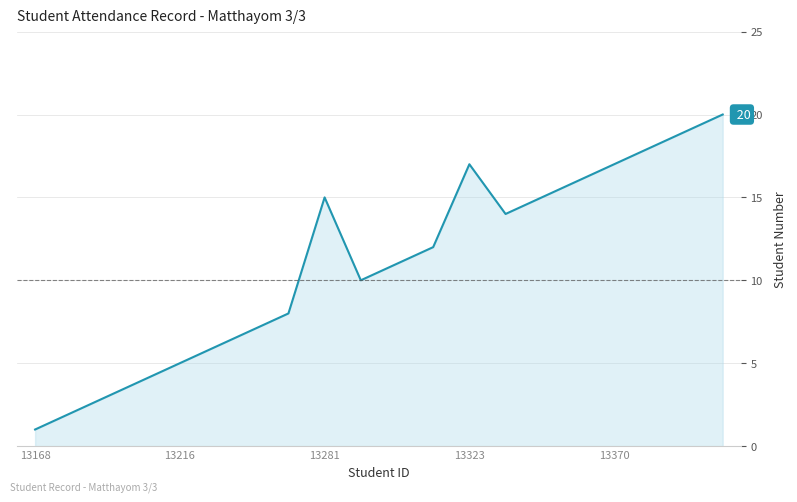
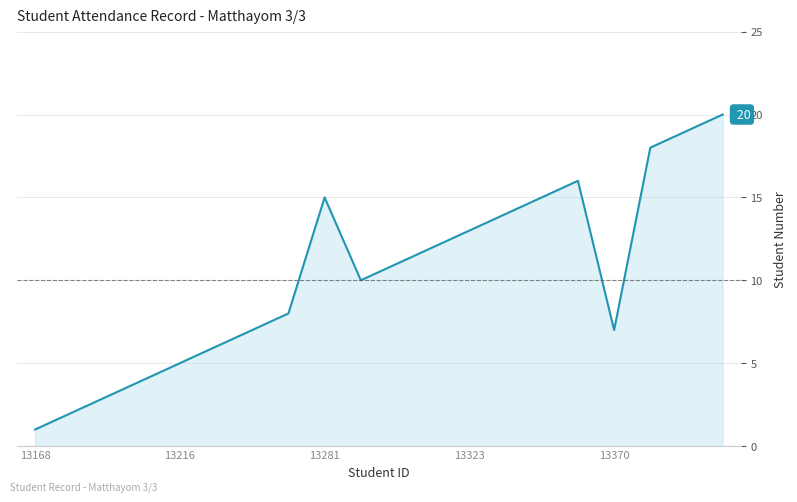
  {
    "13168": 1,
    "13216": 5,
    "13281": 15,
-   "13323": 17,
-   "13370": 17
+   "13323": 13,
+   "13370": 7
  }
